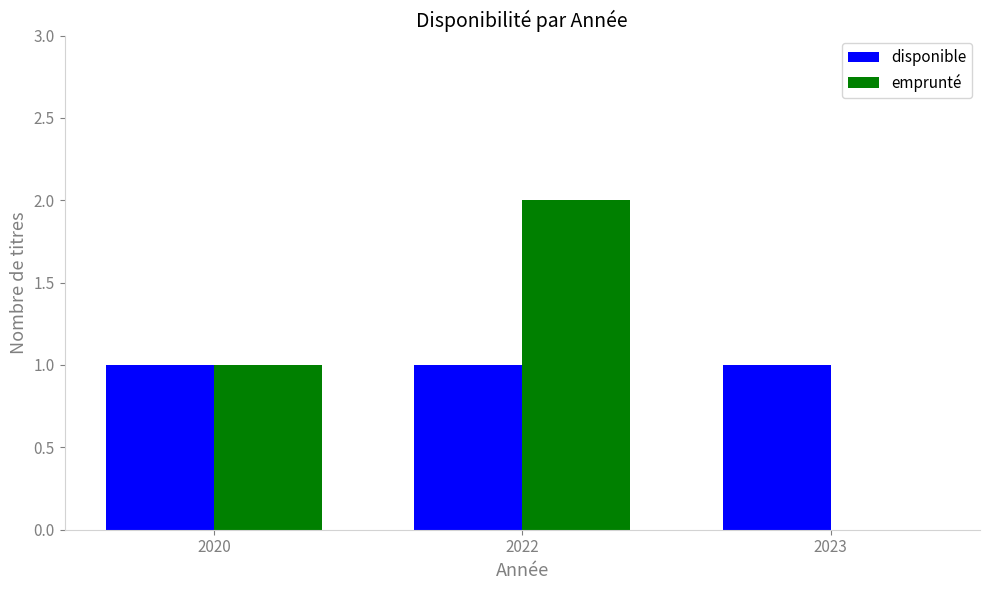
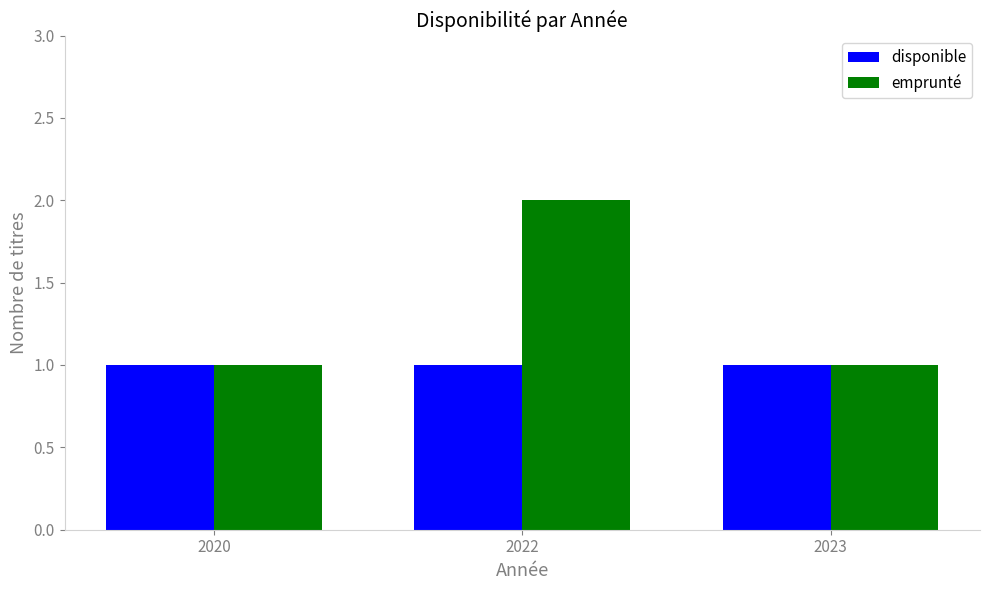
  {
    "disponible": {
      "2020": 1,
      "2022": 1,
      "2023": 1
    },
    "emprunté": {
      "2020": 1,
      "2022": 2,
-     "2023": 0
+     "2023": 1
    }
  }
